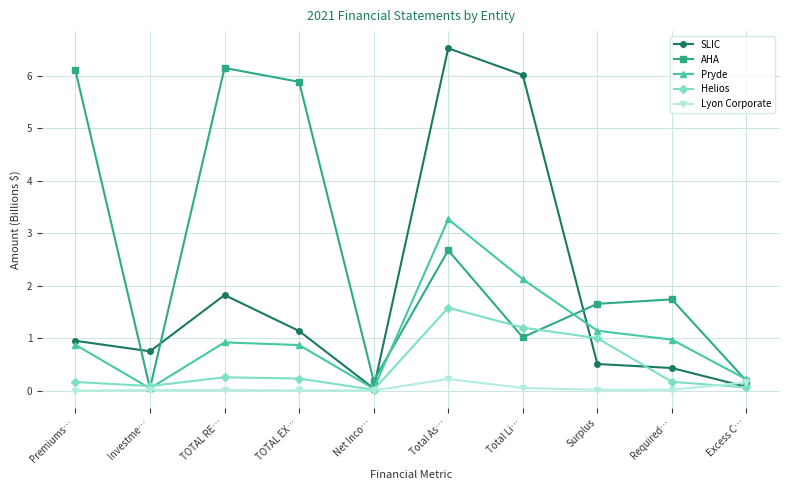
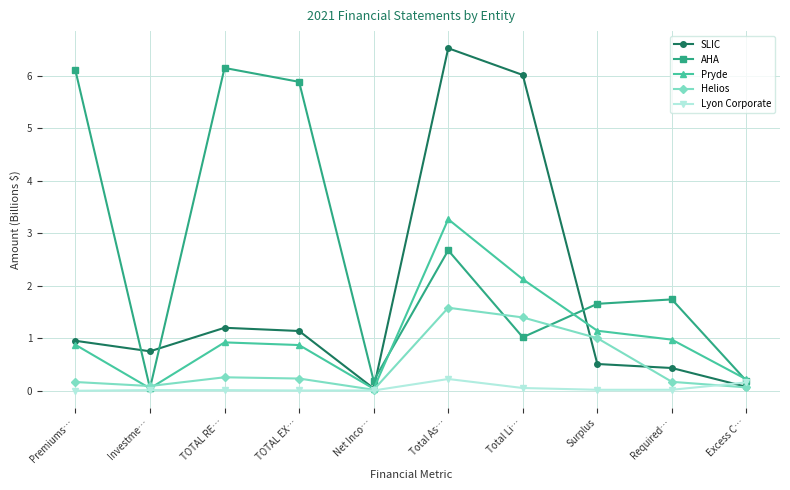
  {
    "SLIC": {
      "Premiums…": 1.0,
      "Investme…": 0.8,
-     "TOTAL RE…": 1.8,
+     "TOTAL RE…": 1.2,
      "TOTAL EX…": 1.1,
      "Total As…": 6.5,
      "Total Li…": 6.0,
      "Surplus": 0.5,
      "Required…": 0.4
    },
    "Helios": {
      "Premiums…": 0.2,
      "TOTAL RE…": 0.3,
      "TOTAL EX…": 0.2,
      "Total As…": 1.6,
-     "Total Li…": 1.2,
+     "Total Li…": 1.4,
      "Surplus": 1.0,
      "Required…": 0.2
    },
    "Lyon Corporate": {
      "Premiums…": 0.0,
      "TOTAL RE…": 0.0,
      "TOTAL EX…": 0.0,
      "Total As…": 0.2,
      "Total Li…": 0.1,
      "Surplus": 0.0,
      "Required…": 0.0
    }
  }
